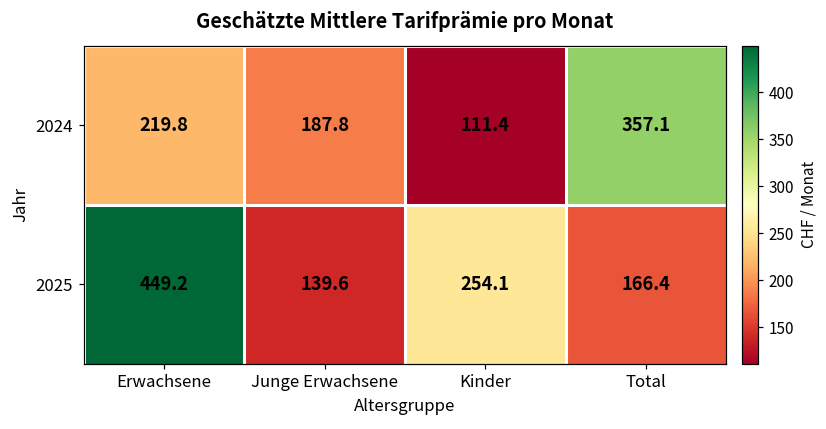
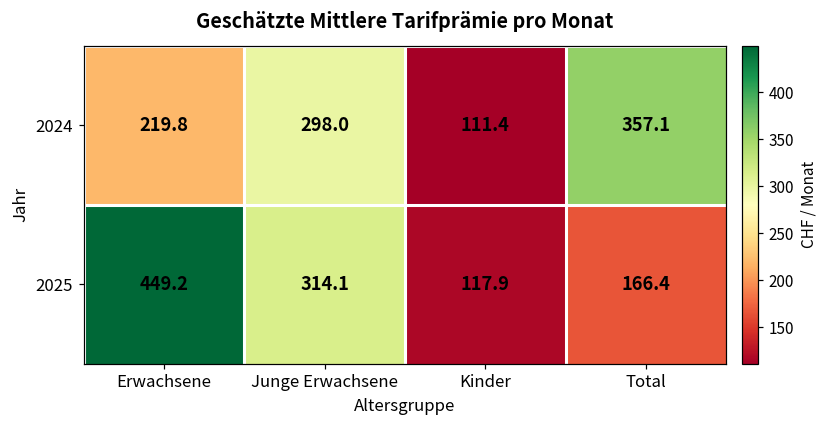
  {
    "2024": {
      "Erwachsene": 219.8,
-     "Junge Erwachsene": 187.8,
+     "Junge Erwachsene": 298.0,
      "Kinder": 111.4,
      "Total": 357.1
    },
    "2025": {
      "Erwachsene": 449.2,
-     "Junge Erwachsene": 139.6,
-     "Kinder": 254.1,
+     "Junge Erwachsene": 314.1,
+     "Kinder": 117.9,
      "Total": 166.4
    }
  }
